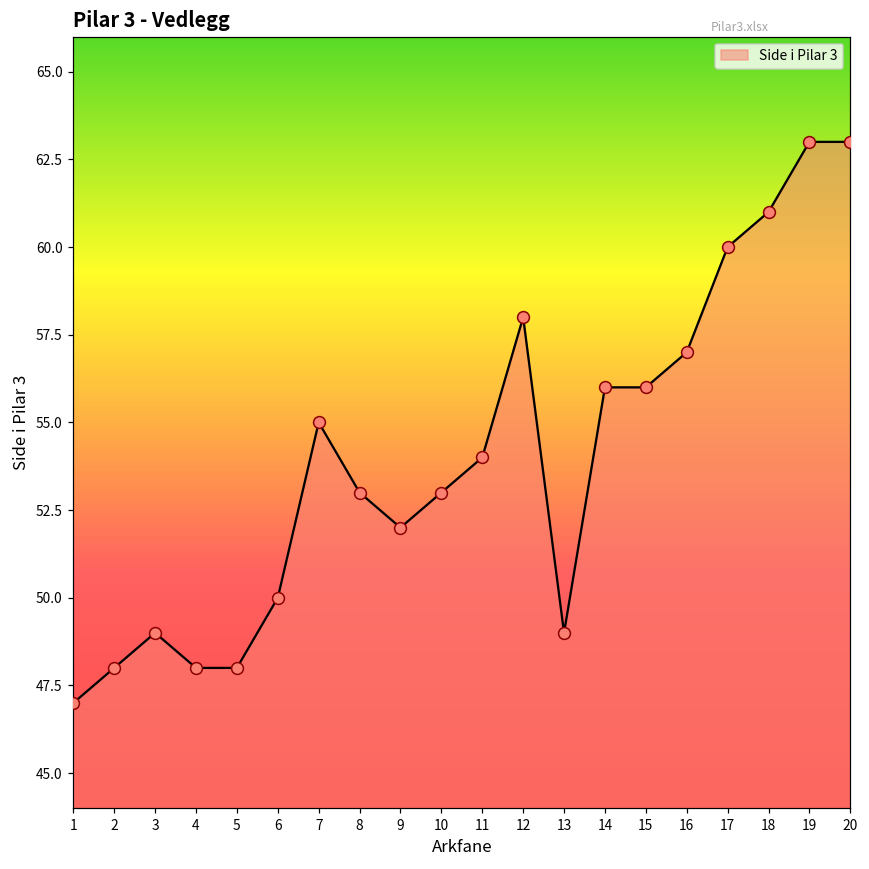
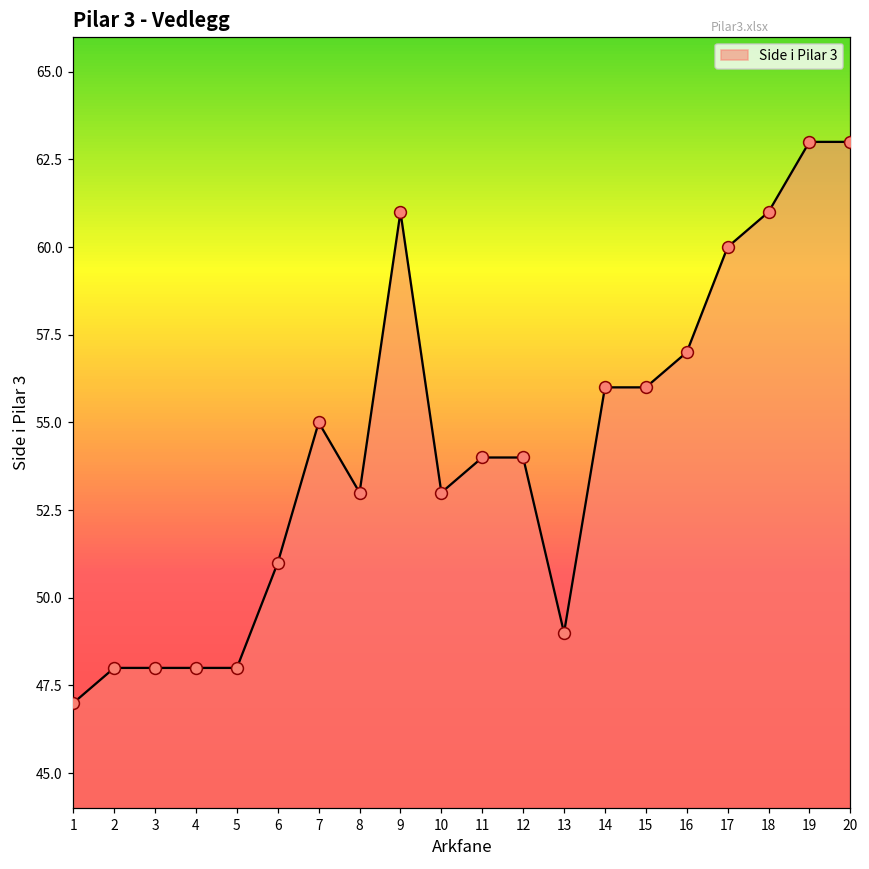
  {
    "1": 47,
    "2": 48,
-   "3": 49,
+   "3": 48,
    "4": 48,
    "5": 48,
-   "6": 50,
+   "6": 51,
    "7": 55,
    "8": 53,
-   "9": 52,
+   "9": 61,
    "10": 53,
    "11": 54,
-   "12": 58,
+   "12": 54,
    "13": 49,
    "14": 56,
    "15": 56,
    "16": 57,
    "17": 60,
    "18": 61,
    "19": 63,
    "20": 63
  }
